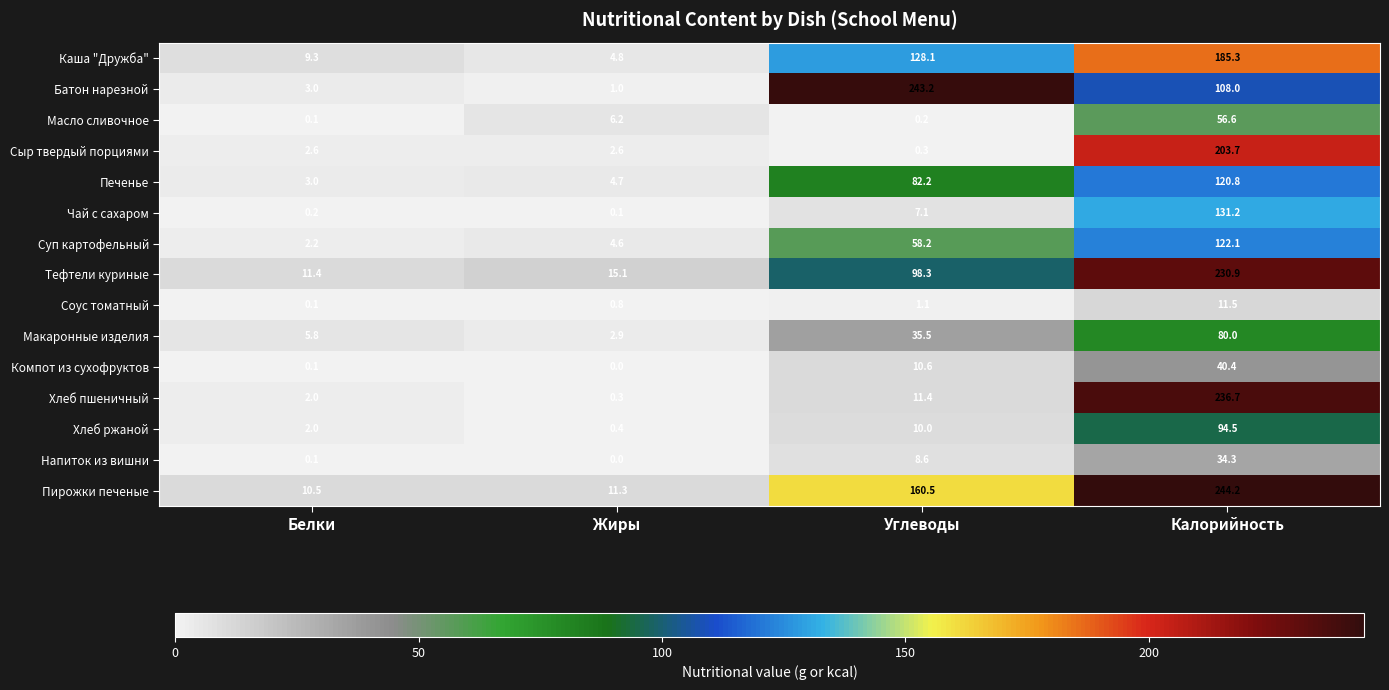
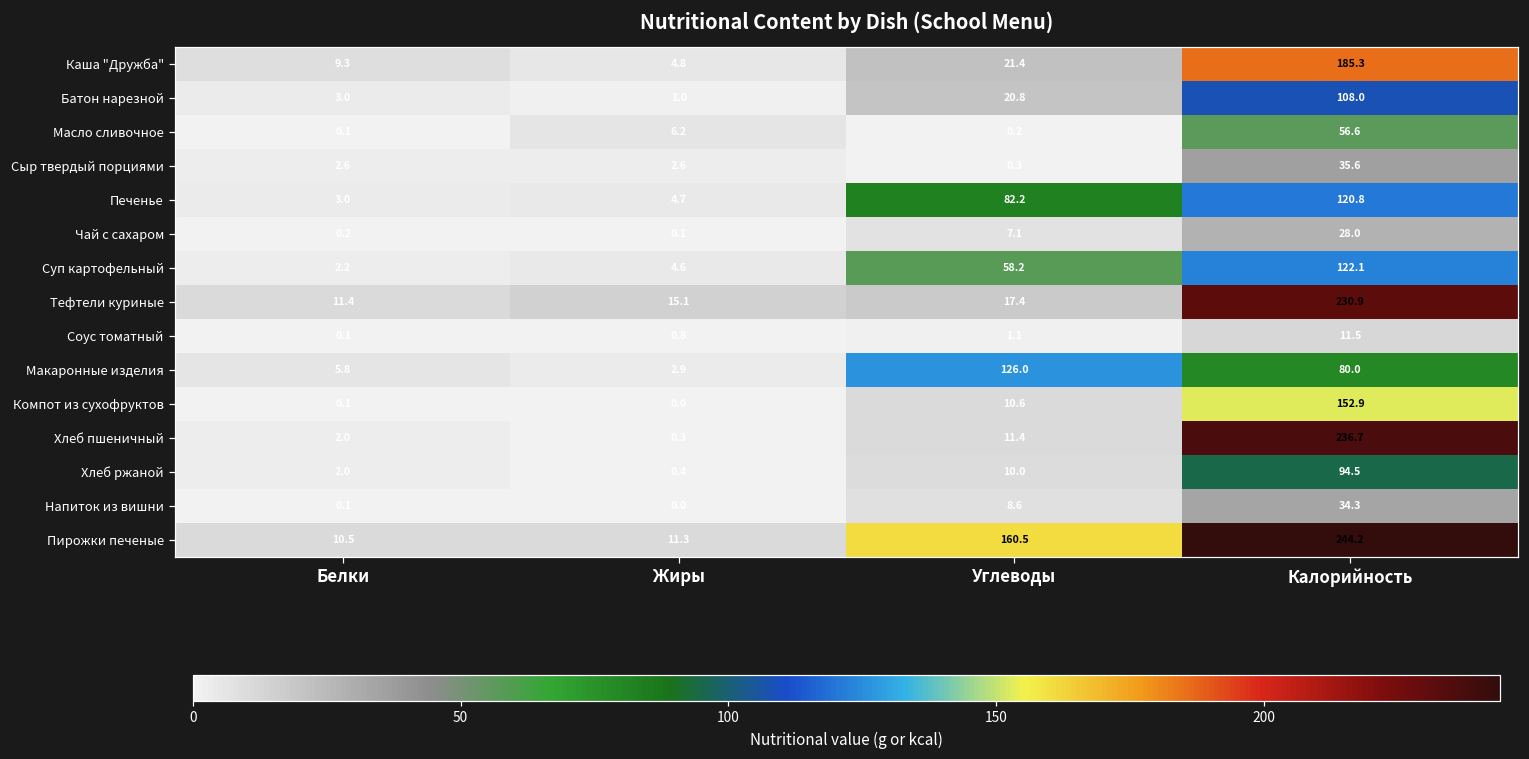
  {
    "Каша \"Дружба\"": {
-     "Углеводы": 128.1,
+     "Углеводы": 21.4,
      "Калорийность": 185.3
    },
    "Батон нарезной": {
-     "Углеводы": 243.2,
+     "Углеводы": 20.8,
      "Калорийность": 108.0
    },
    "Масло сливочное": {
      "Калорийность": 56.6
    },
    "Сыр твердый порциями": {
-     "Калорийность": 203.7
+     "Калорийность": 35.6
    },
    "Печенье": {
      "Углеводы": 82.2,
      "Калорийность": 120.8
    },
    "Чай с сахаром": {
-     "Калорийность": 131.2
+     "Калорийность": 28.0
    },
    "Суп картофельный": {
      "Углеводы": 58.2,
      "Калорийность": 122.1
    },
    "Тефтели куриные": {
-     "Углеводы": 98.3,
+     "Углеводы": 17.4,
      "Калорийность": 230.9
    },
    "Макаронные изделия": {
-     "Углеводы": 35.5,
+     "Углеводы": 126.0,
      "Калорийность": 80.0
    },
    "Компот из сухофруктов": {
-     "Калорийность": 40.4
+     "Калорийность": 152.9
    },
    "Хлеб пшеничный": {
      "Калорийность": 236.7
    },
    "Хлеб ржаной": {
      "Калорийность": 94.5
    },
    "Напиток из вишни": {
      "Калорийность": 34.3
    },
    "Пирожки печеные": {
      "Углеводы": 160.5,
      "Калорийность": 244.2
    }
  }
